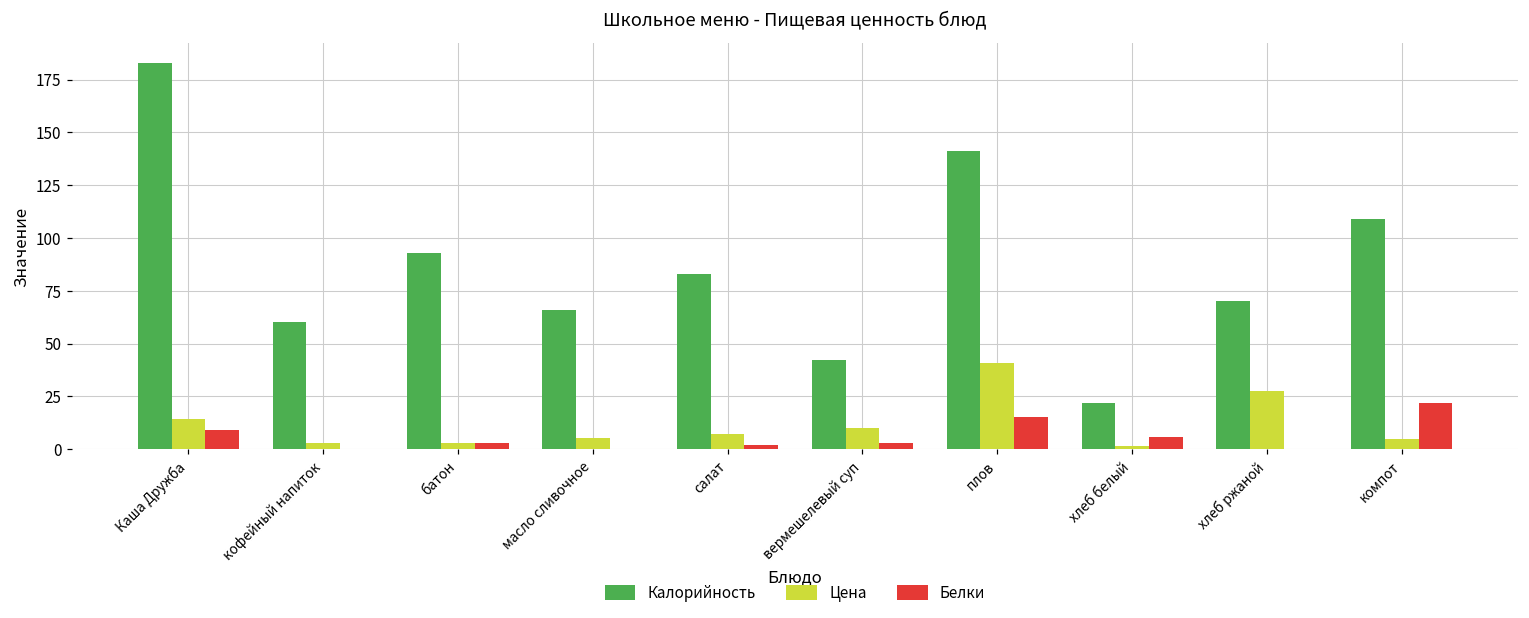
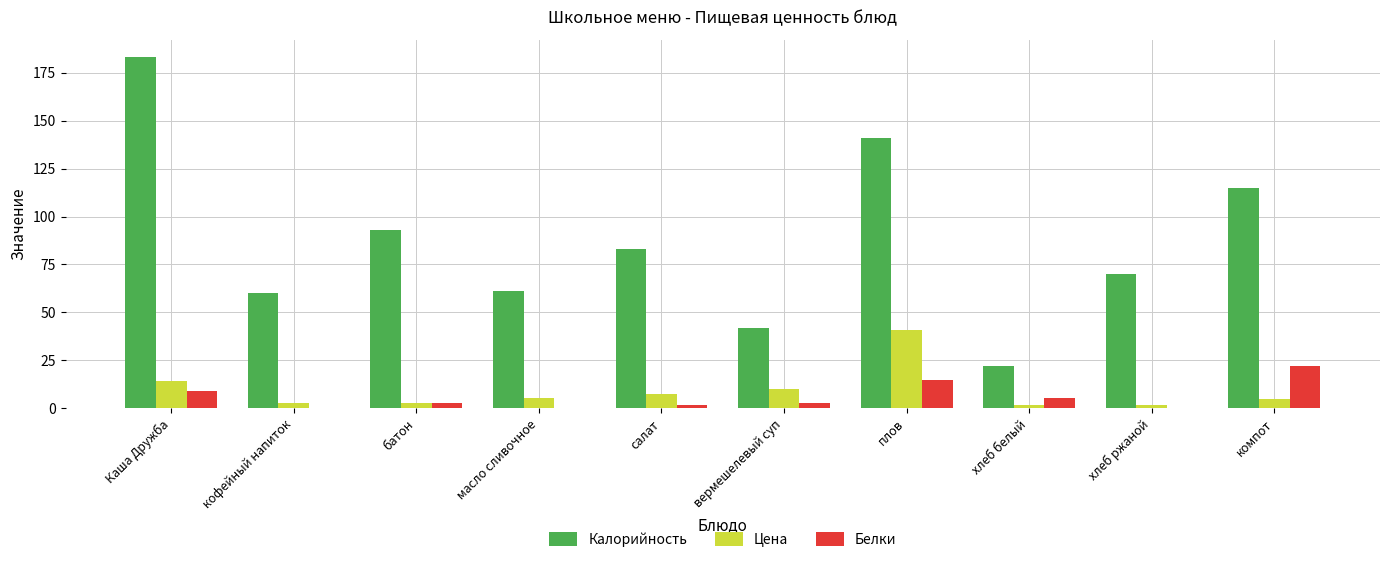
  {
    "Калорийность": {
      "Каша Дружба": 183,
      "кофейный напиток": 60,
      "батон": 93,
-     "масло сливочное": 66,
+     "масло сливочное": 61,
      "салат": 83,
      "вермешелевый суп": 42,
      "плов": 141,
      "хлеб белый": 22,
      "хлеб ржаной": 70,
-     "компот": 109
+     "компот": 115
    },
    "Цена": {
      "Каша Дружба": 14,
      "кофейный напиток": 3,
      "батон": 3,
      "масло сливочное": 5,
      "салат": 7,
      "вермешелевый суп": 10,
      "плов": 41,
      "хлеб белый": 2,
-     "хлеб ржаной": 27,
+     "хлеб ржаной": 2,
      "компот": 5
    },
    "Белки": {
      "Каша Дружба": 9,
      "кофейный напиток": 0,
      "батон": 3,
      "масло сливочное": 0,
      "салат": 2,
      "вермешелевый суп": 3,
      "плов": 15,
      "хлеб белый": 6,
      "хлеб ржаной": 0,
      "компот": 22
    }
  }
